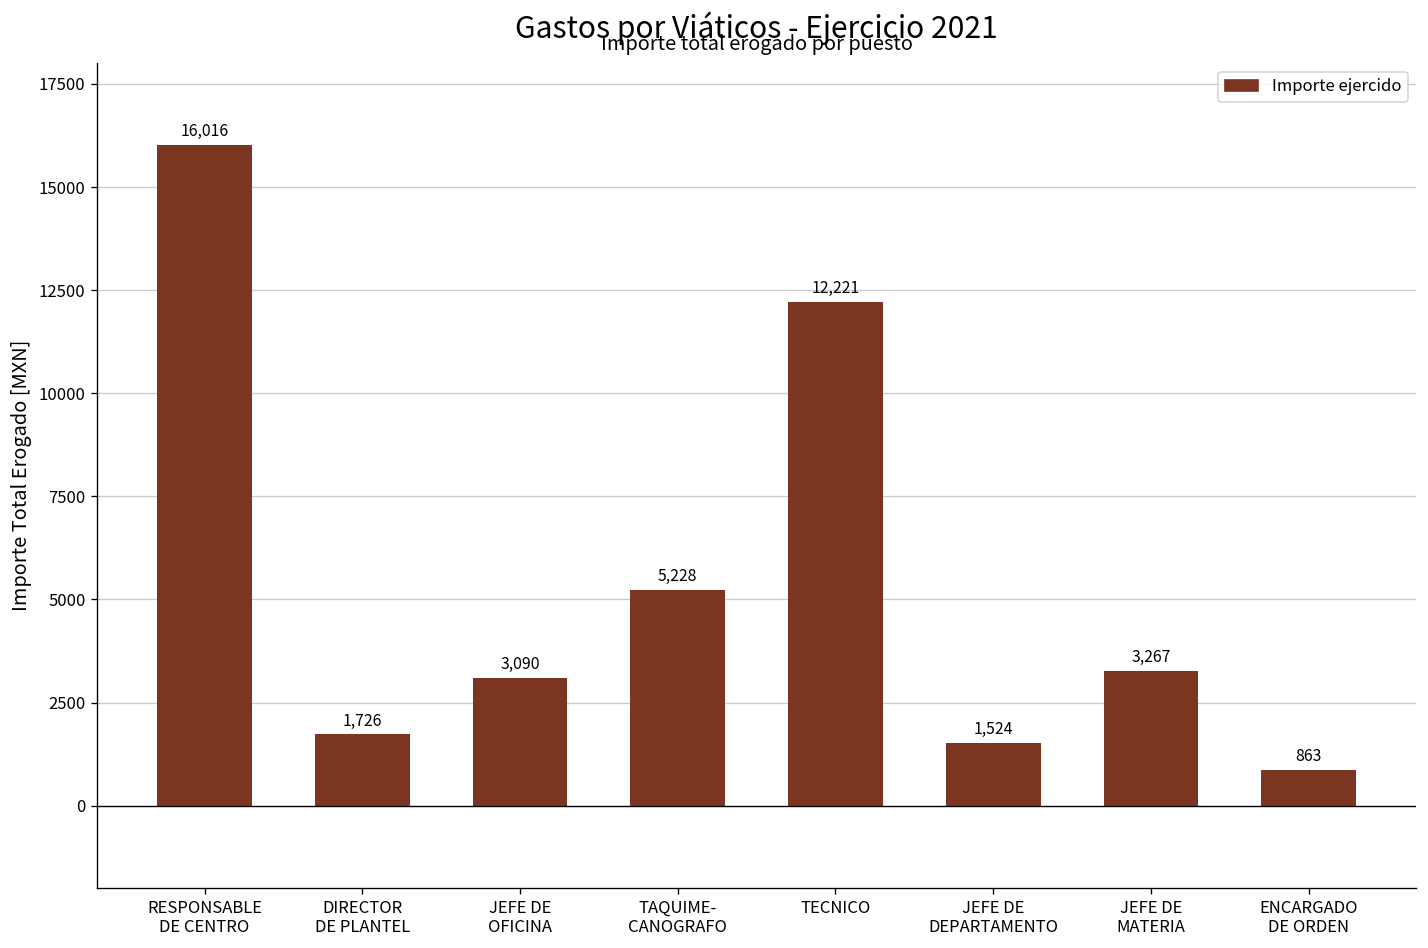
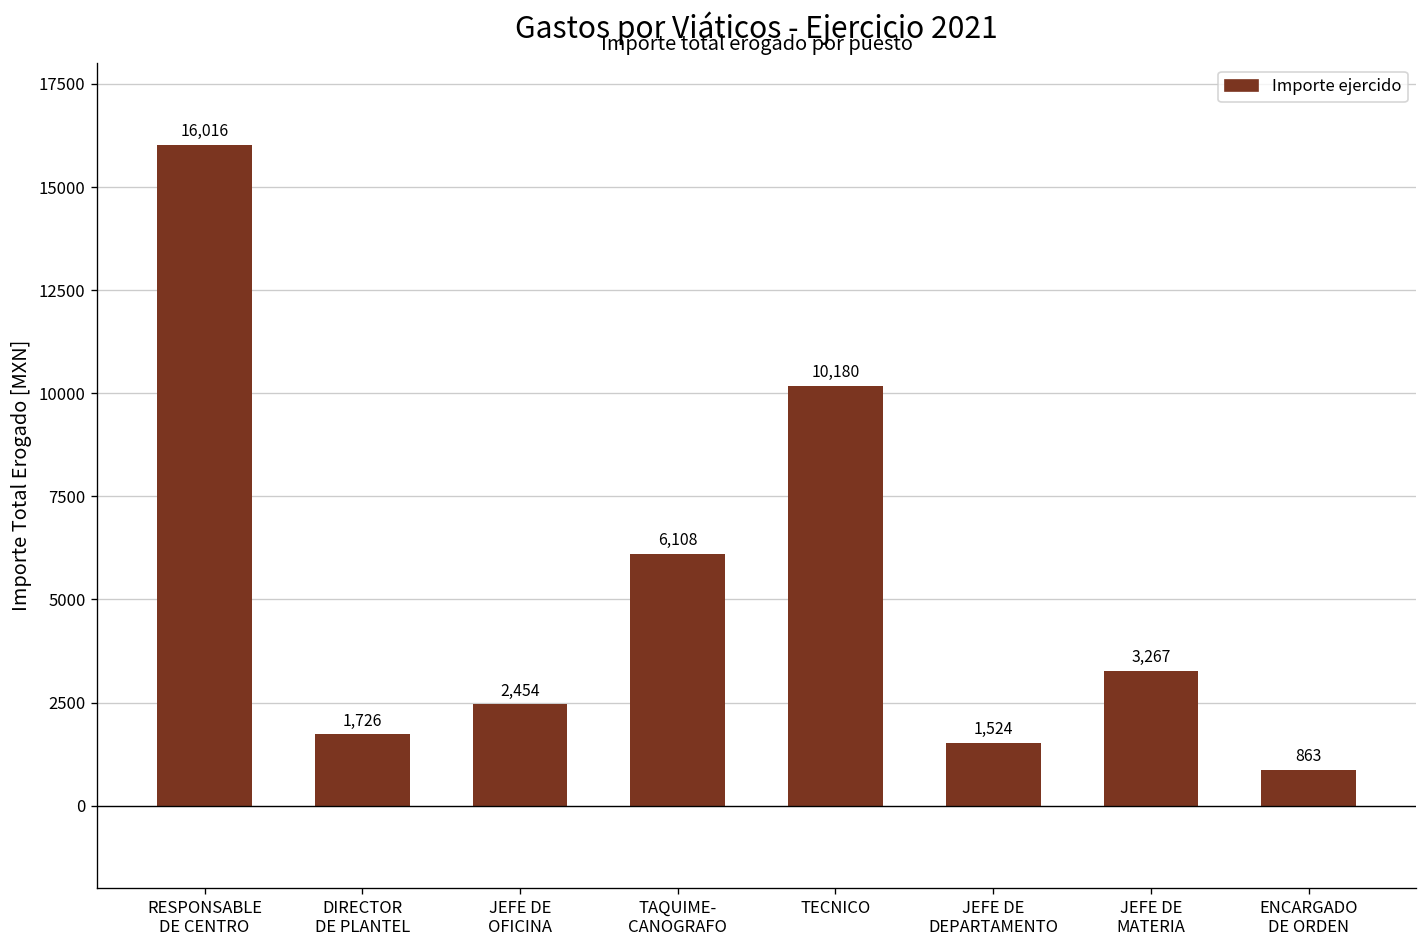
  {
    "RESPONSABLE DE CENTRO": "16,016",
    "DIRECTOR DE PLANTEL": "1,726",
-   "JEFE DE OFICINA": "3,090",
-   "TAQUIME- CANOGRAFO": "5,228",
-   "TECNICO": "12,221",
+   "JEFE DE OFICINA": "2,454",
+   "TAQUIME- CANOGRAFO": "6,108",
+   "TECNICO": "10,180",
    "JEFE DE DEPARTAMENTO": "1,524",
    "JEFE DE MATERIA": "3,267",
    "ENCARGADO DE ORDEN": "863"
  }
